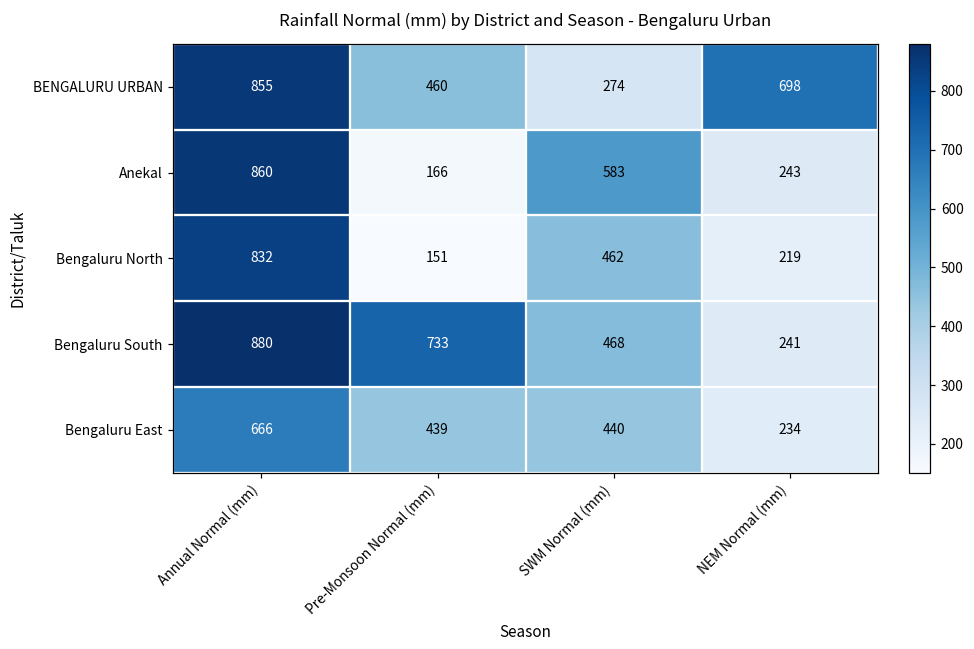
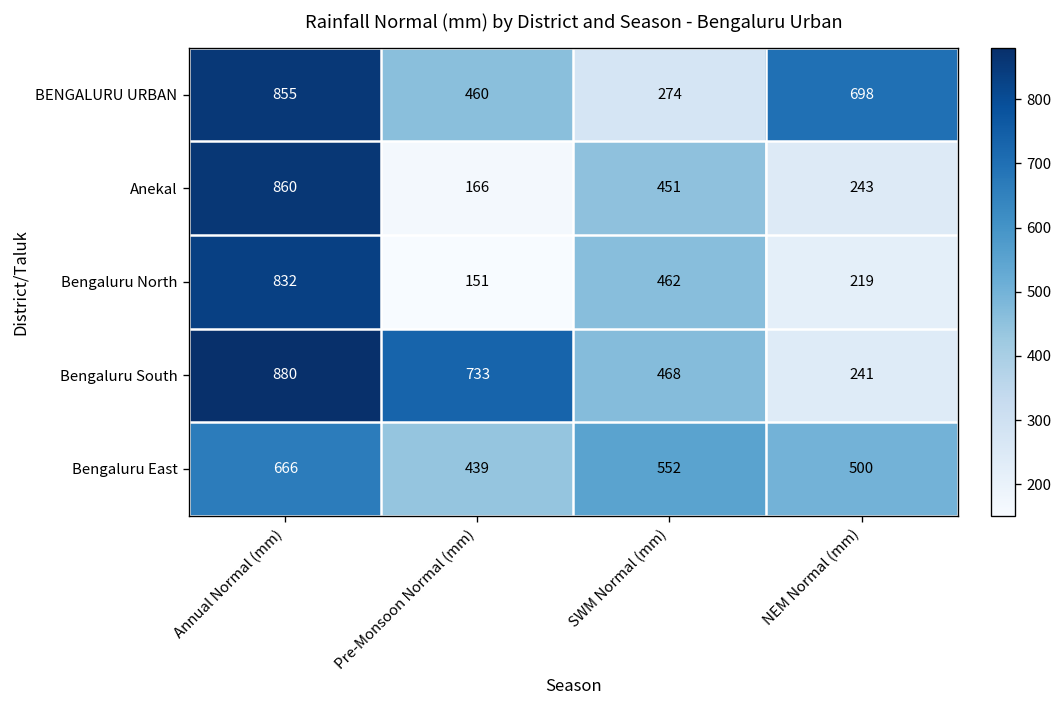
  {
    "BENGALURU URBAN": {
      "Annual Normal (mm)": 855,
      "Pre-Monsoon Normal (mm)": 460,
      "SWM Normal (mm)": 274,
      "NEM Normal (mm)": 698
    },
    "Anekal": {
      "Annual Normal (mm)": 860,
      "Pre-Monsoon Normal (mm)": 166,
-     "SWM Normal (mm)": 583,
+     "SWM Normal (mm)": 451,
      "NEM Normal (mm)": 243
    },
    "Bengaluru North": {
      "Annual Normal (mm)": 832,
      "Pre-Monsoon Normal (mm)": 151,
      "SWM Normal (mm)": 462,
      "NEM Normal (mm)": 219
    },
    "Bengaluru South": {
      "Annual Normal (mm)": 880,
      "Pre-Monsoon Normal (mm)": 733,
      "SWM Normal (mm)": 468,
      "NEM Normal (mm)": 241
    },
    "Bengaluru East": {
      "Annual Normal (mm)": 666,
      "Pre-Monsoon Normal (mm)": 439,
-     "SWM Normal (mm)": 440,
-     "NEM Normal (mm)": 234
+     "SWM Normal (mm)": 552,
+     "NEM Normal (mm)": 500
    }
  }
